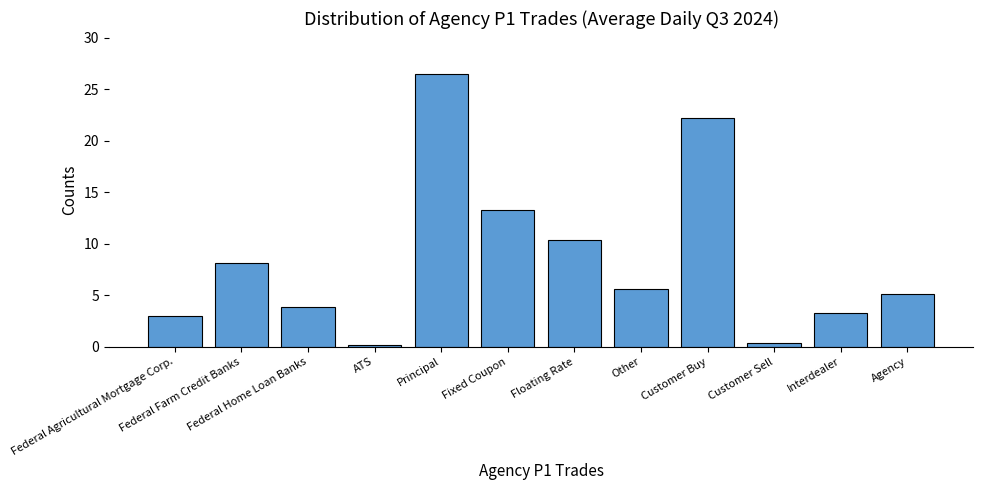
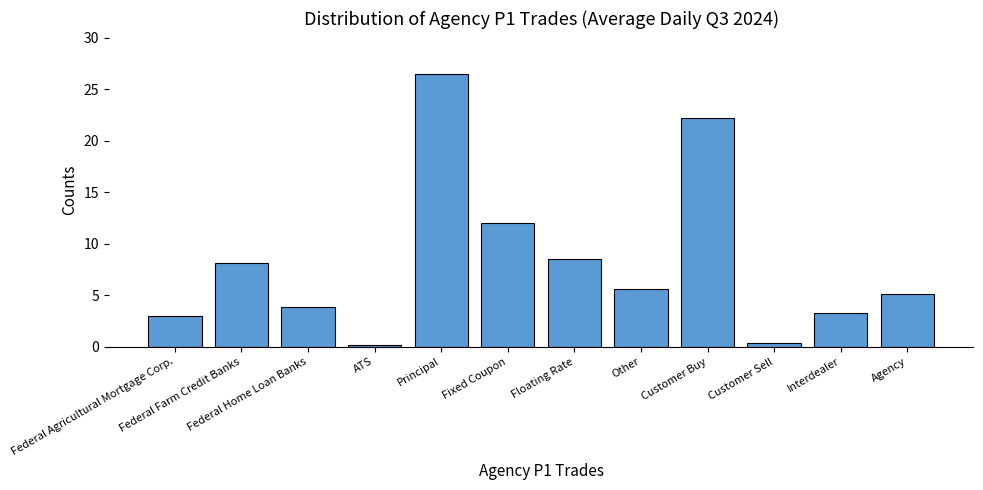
  {
    "Federal Agricultural Mortgage Corp.": 3.0,
    "Federal Farm Credit Banks": 8.2,
    "Federal Home Loan Banks": 3.9,
    "Principal": 26.5,
-   "Fixed Coupon": 13.3,
-   "Floating Rate": 10.3,
+   "Fixed Coupon": 12.0,
+   "Floating Rate": 8.5,
    "Other": 5.6,
    "Customer Buy": 22.2,
    "Customer Sell": 0.4,
    "Interdealer": 3.3,
    "Agency": 5.1
  }
